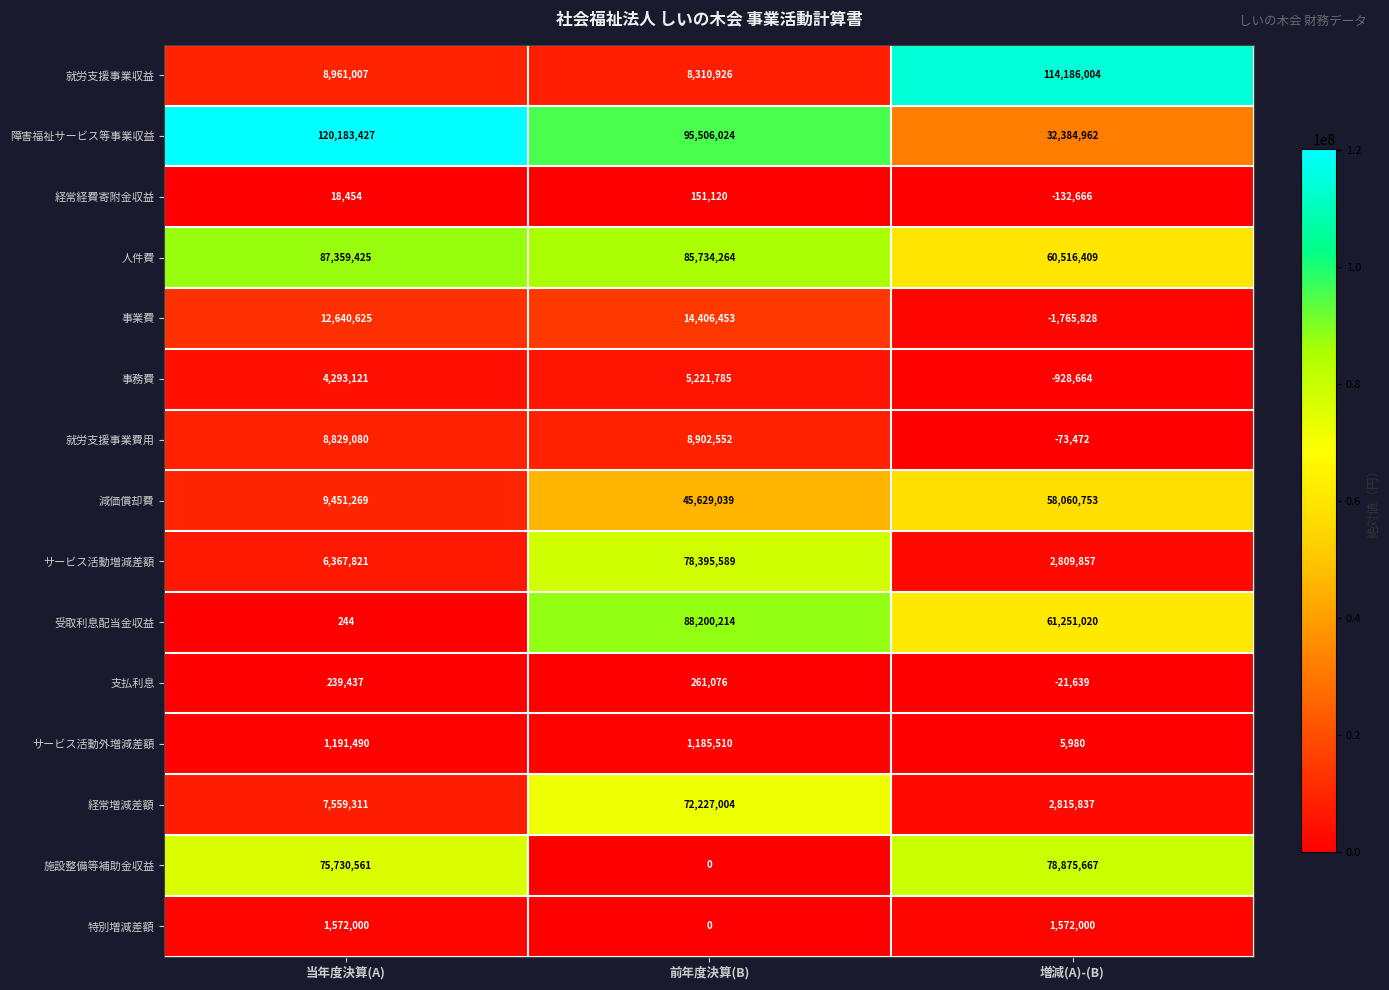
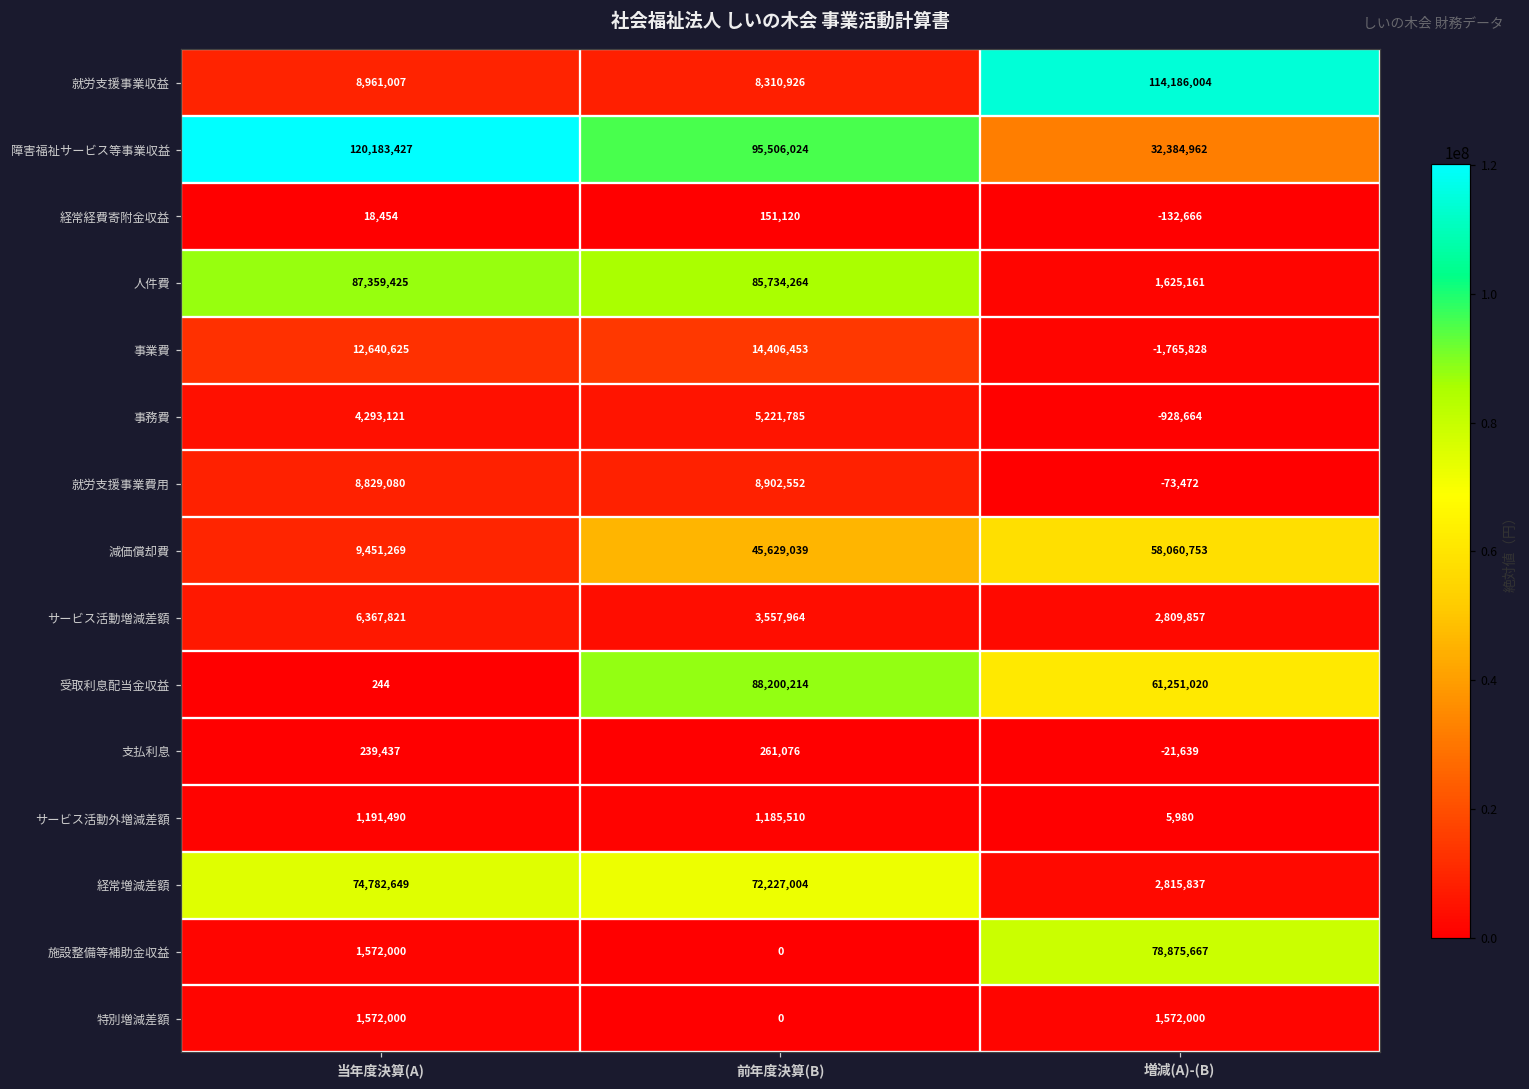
  {
    "就労支援事業収益": {
      "当年度決算(A)": "8,961,007",
      "前年度決算(B)": "8,310,926",
      "増減(A)-(B)": "114,186,004"
    },
    "障害福祉サービス等事業収益": {
      "当年度決算(A)": "120,183,427",
      "前年度決算(B)": "95,506,024",
      "増減(A)-(B)": "32,384,962"
    },
    "経常経費寄附金収益": {
      "当年度決算(A)": "18,454",
      "前年度決算(B)": "151,120",
      "増減(A)-(B)": "-132,666"
    },
    "人件費": {
      "当年度決算(A)": "87,359,425",
      "前年度決算(B)": "85,734,264",
-     "増減(A)-(B)": "60,516,409"
+     "増減(A)-(B)": "1,625,161"
    },
    "事業費": {
      "当年度決算(A)": "12,640,625",
      "前年度決算(B)": "14,406,453",
      "増減(A)-(B)": "-1,765,828"
    },
    "事務費": {
      "当年度決算(A)": "4,293,121",
      "前年度決算(B)": "5,221,785",
      "増減(A)-(B)": "-928,664"
    },
    "就労支援事業費用": {
      "当年度決算(A)": "8,829,080",
      "前年度決算(B)": "8,902,552",
      "増減(A)-(B)": "-73,472"
    },
    "減価償却費": {
      "当年度決算(A)": "9,451,269",
      "前年度決算(B)": "45,629,039",
      "増減(A)-(B)": "58,060,753"
    },
    "サービス活動増減差額": {
      "当年度決算(A)": "6,367,821",
-     "前年度決算(B)": "78,395,589",
+     "前年度決算(B)": "3,557,964",
      "増減(A)-(B)": "2,809,857"
    },
    "受取利息配当金収益": {
      "当年度決算(A)": "244",
      "前年度決算(B)": "88,200,214",
      "増減(A)-(B)": "61,251,020"
    },
    "支払利息": {
      "当年度決算(A)": "239,437",
      "前年度決算(B)": "261,076",
      "増減(A)-(B)": "-21,639"
    },
    "サービス活動外増減差額": {
      "当年度決算(A)": "1,191,490",
      "前年度決算(B)": "1,185,510",
      "増減(A)-(B)": "5,980"
    },
    "経常増減差額": {
-     "当年度決算(A)": "7,559,311",
+     "当年度決算(A)": "74,782,649",
      "前年度決算(B)": "72,227,004",
      "増減(A)-(B)": "2,815,837"
    },
    "施設整備等補助金収益": {
-     "当年度決算(A)": "75,730,561",
+     "当年度決算(A)": "1,572,000",
      "前年度決算(B)": "0",
      "増減(A)-(B)": "78,875,667"
    },
    "特別増減差額": {
      "当年度決算(A)": "1,572,000",
      "前年度決算(B)": "0",
      "増減(A)-(B)": "1,572,000"
    }
  }
